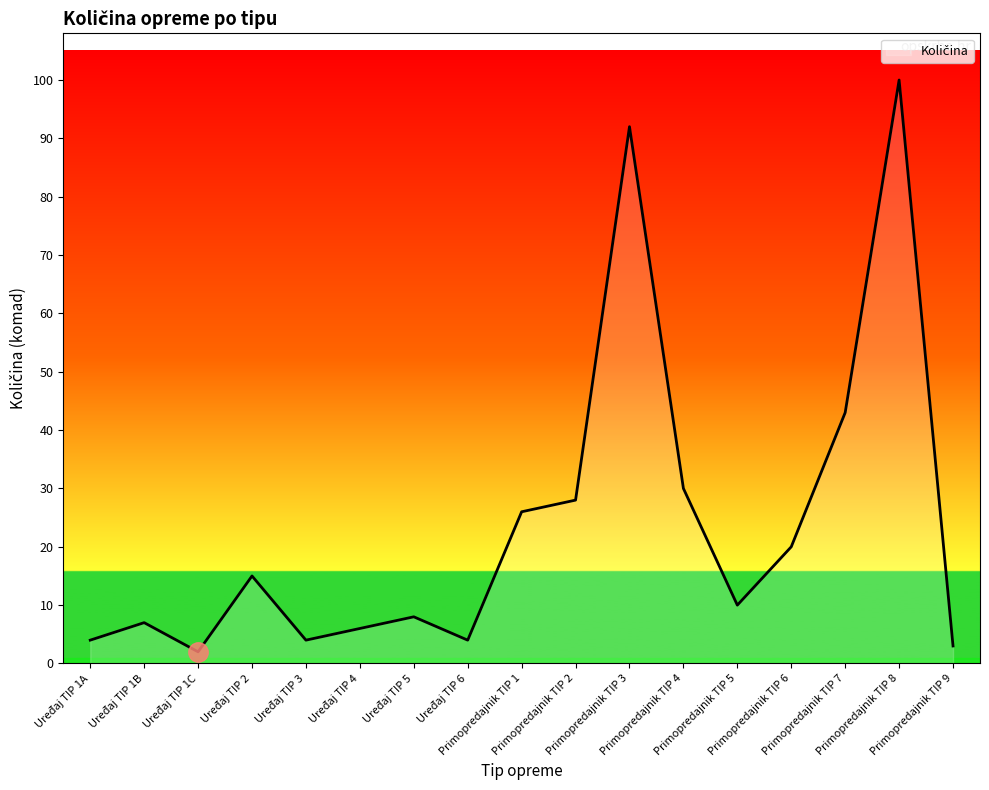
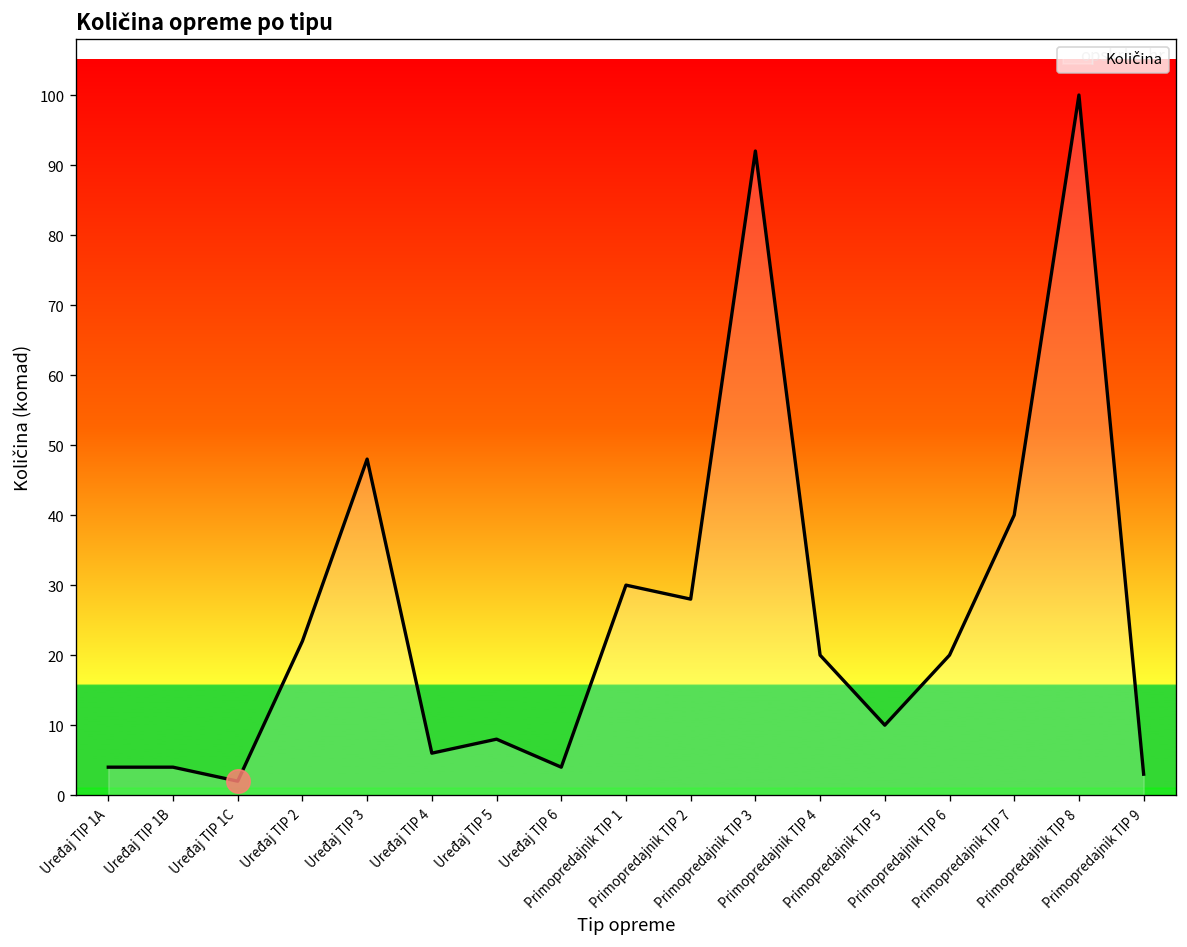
  {
    "Količina": {
      "Uređaj TIP 1A": 4,
-     "Uređaj TIP 1B": 7,
-     "Uređaj TIP 2": 15,
-     "Uređaj TIP 3": 4,
+     "Uređaj TIP 1B": 4,
+     "Uređaj TIP 2": 22,
+     "Uređaj TIP 3": 48,
      "Uređaj TIP 4": 6,
      "Uređaj TIP 5": 8,
      "Uređaj TIP 6": 4,
-     "Primopredajnik TIP 1": 26,
+     "Primopredajnik TIP 1": 30,
      "Primopredajnik TIP 2": 28,
      "Primopredajnik TIP 3": 92,
-     "Primopredajnik TIP 4": 30,
+     "Primopredajnik TIP 4": 20,
      "Primopredajnik TIP 5": 10,
      "Primopredajnik TIP 6": 20,
-     "Primopredajnik TIP 7": 43,
+     "Primopredajnik TIP 7": 40,
      "Primopredajnik TIP 8": 100,
      "Primopredajnik TIP 9": 3
    }
  }
